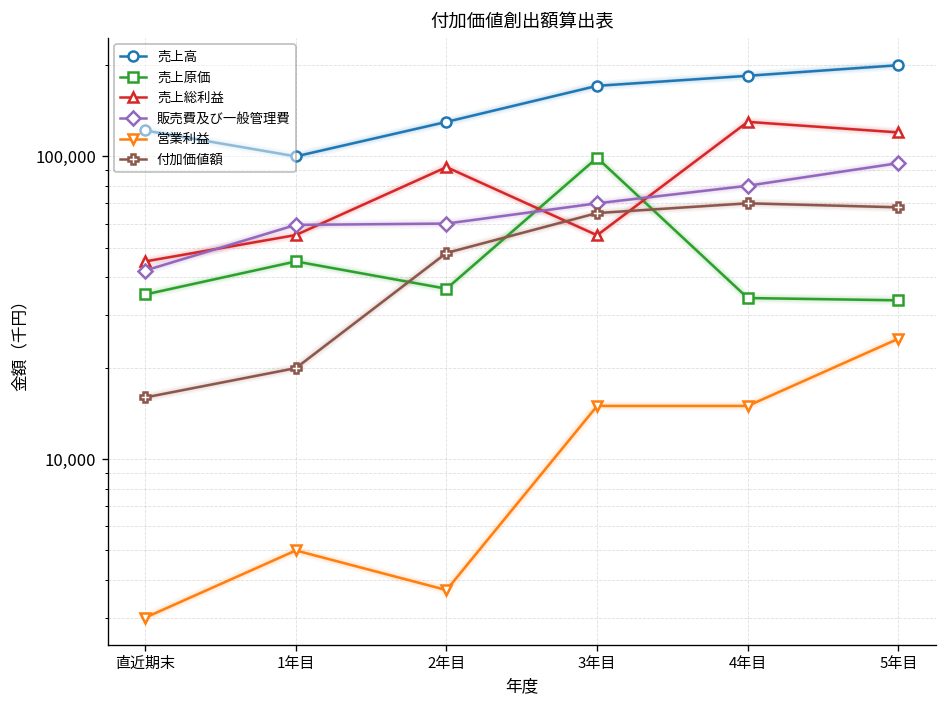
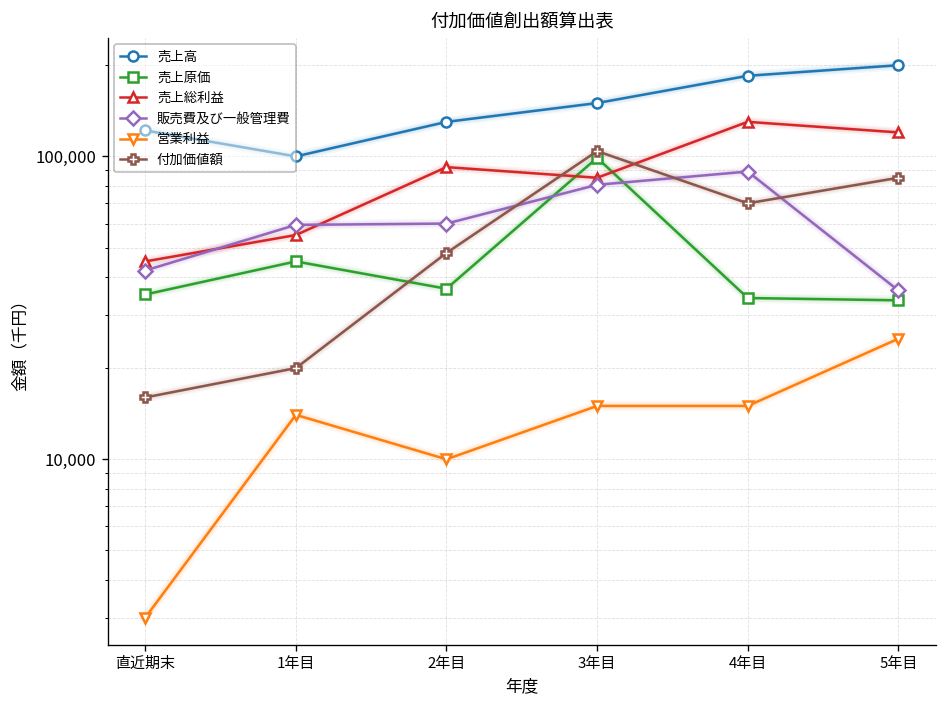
  {
    "売上高": {
      "2年目": "130,000",
-     "3年目": "170,000",
+     "3年目": "150,000",
      "4年目": "180,000",
      "5年目": "200,000"
    },
    "売上原価": {
      "直近期末": "35,000",
      "1年目": "45,000",
      "2年目": "37,000",
      "3年目": "99,000",
      "4年目": "34,000",
      "5年目": "33,000"
    },
    "売上総利益": {
      "直近期末": "45,000",
      "1年目": "55,000",
      "2年目": "92,000",
-     "3年目": "55,000",
+     "3年目": "85,000",
      "4年目": "130,000",
      "5年目": "120,000"
    },
    "販売費及び一般管理費": {
      "直近期末": "42,000",
      "1年目": "59,000",
      "2年目": "60,000",
-     "3年目": "70,000",
-     "4年目": "80,000",
-     "5年目": "95,000"
+     "3年目": "81,000",
+     "4年目": "89,000",
+     "5年目": "36,000"
    },
    "営業利益": {
      "直近期末": "3,000",
-     "1年目": "5,000",
-     "2年目": "3,700",
+     "1年目": "14,000",
+     "2年目": "10,000",
      "3年目": "15,000",
      "4年目": "15,000",
      "5年目": "25,000"
    },
    "付加価値額": {
      "直近期末": "16,000",
      "1年目": "20,000",
      "2年目": "48,000",
-     "3年目": "65,000",
+     "3年目": "104,000",
      "4年目": "70,000",
-     "5年目": "68,000"
+     "5年目": "85,000"
    }
  }
